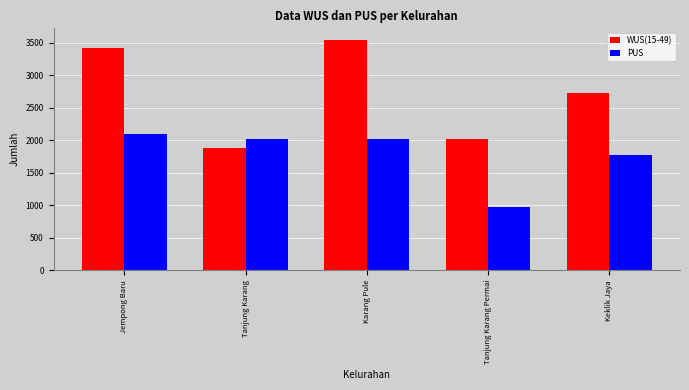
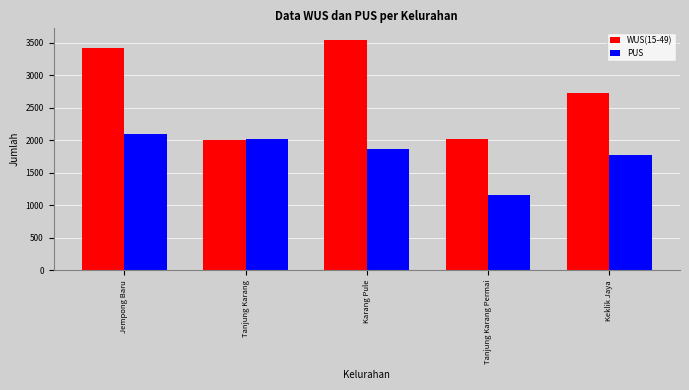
  {
    "WUS(15-49)": {
      "Jempong Baru": 3400,
-     "Tanjung Karang": 1900,
+     "Tanjung Karang": 2000,
      "Karang Pule": 3500,
      "Tanjung Karang Permai": 2000,
      "Keklik Jaya": 2700
    },
    "PUS": {
      "Jempong Baru": 2100,
      "Tanjung Karang": 2000,
-     "Karang Pule": 2000,
-     "Tanjung Karang Permai": 1000,
+     "Karang Pule": 1900,
+     "Tanjung Karang Permai": 1200,
      "Keklik Jaya": 1800
    }
  }
